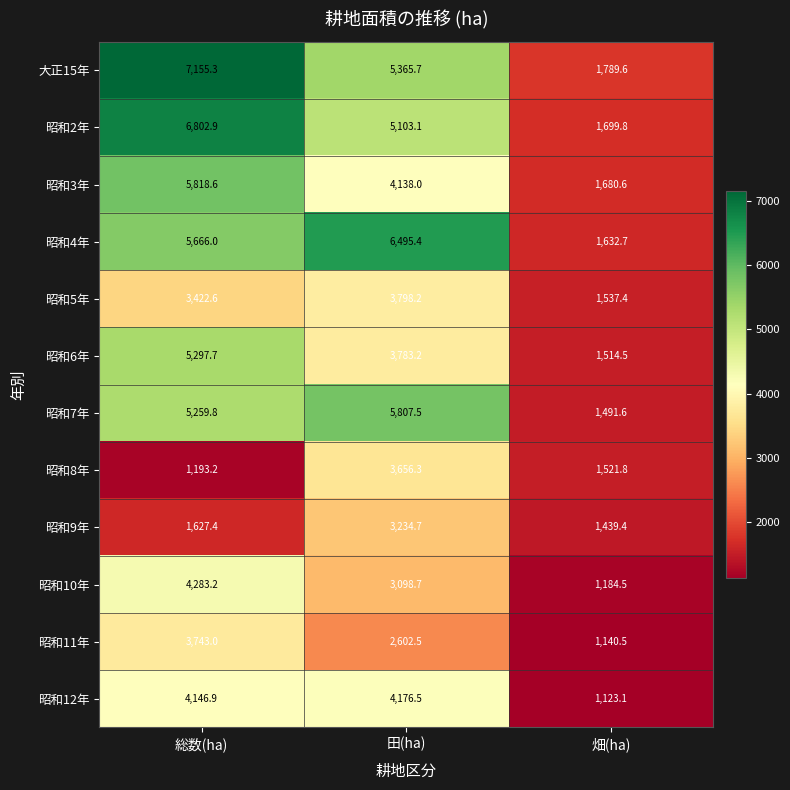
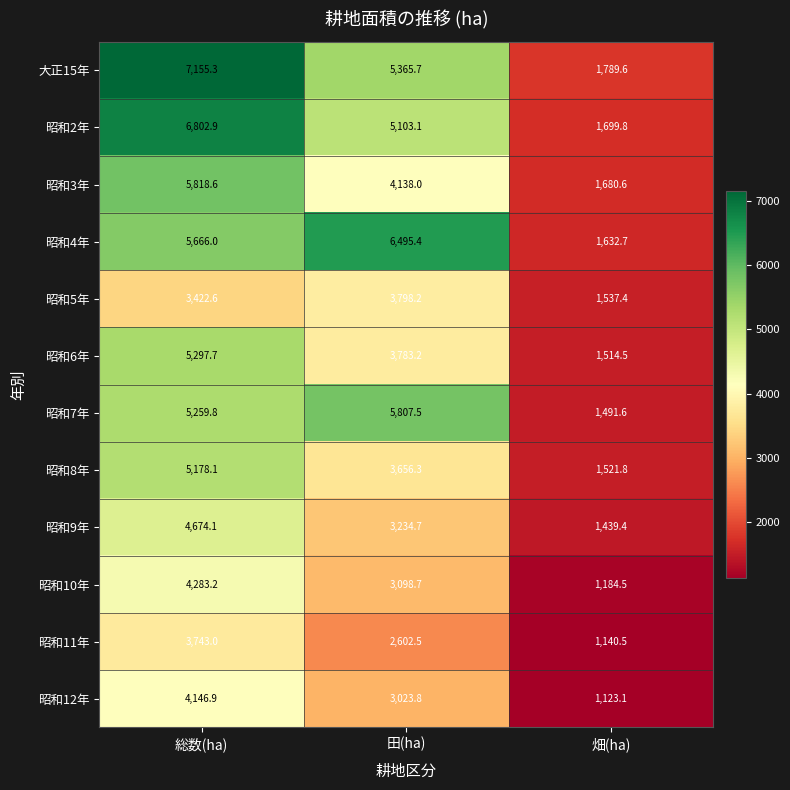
  {
    "大正15年": {
      "総数(ha)": "7,155.3",
      "田(ha)": "5,365.7",
      "畑(ha)": "1,789.6"
    },
    "昭和2年": {
      "総数(ha)": "6,802.9",
      "田(ha)": "5,103.1",
      "畑(ha)": "1,699.8"
    },
    "昭和3年": {
      "総数(ha)": "5,818.6",
      "田(ha)": "4,138.0",
      "畑(ha)": "1,680.6"
    },
    "昭和4年": {
      "総数(ha)": "5,666.0",
      "田(ha)": "6,495.4",
      "畑(ha)": "1,632.7"
    },
    "昭和5年": {
      "総数(ha)": "3,422.6",
      "田(ha)": "3,798.2",
      "畑(ha)": "1,537.4"
    },
    "昭和6年": {
      "総数(ha)": "5,297.7",
      "田(ha)": "3,783.2",
      "畑(ha)": "1,514.5"
    },
    "昭和7年": {
      "総数(ha)": "5,259.8",
      "田(ha)": "5,807.5",
      "畑(ha)": "1,491.6"
    },
    "昭和8年": {
-     "総数(ha)": "1,193.2",
+     "総数(ha)": "5,178.1",
      "田(ha)": "3,656.3",
      "畑(ha)": "1,521.8"
    },
    "昭和9年": {
-     "総数(ha)": "1,627.4",
+     "総数(ha)": "4,674.1",
      "田(ha)": "3,234.7",
      "畑(ha)": "1,439.4"
    },
    "昭和10年": {
      "総数(ha)": "4,283.2",
      "田(ha)": "3,098.7",
      "畑(ha)": "1,184.5"
    },
    "昭和11年": {
      "総数(ha)": "3,743.0",
      "田(ha)": "2,602.5",
      "畑(ha)": "1,140.5"
    },
    "昭和12年": {
      "総数(ha)": "4,146.9",
-     "田(ha)": "4,176.5",
+     "田(ha)": "3,023.8",
      "畑(ha)": "1,123.1"
    }
  }
